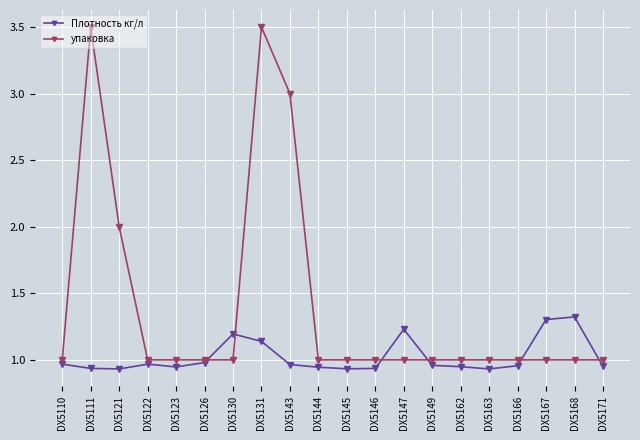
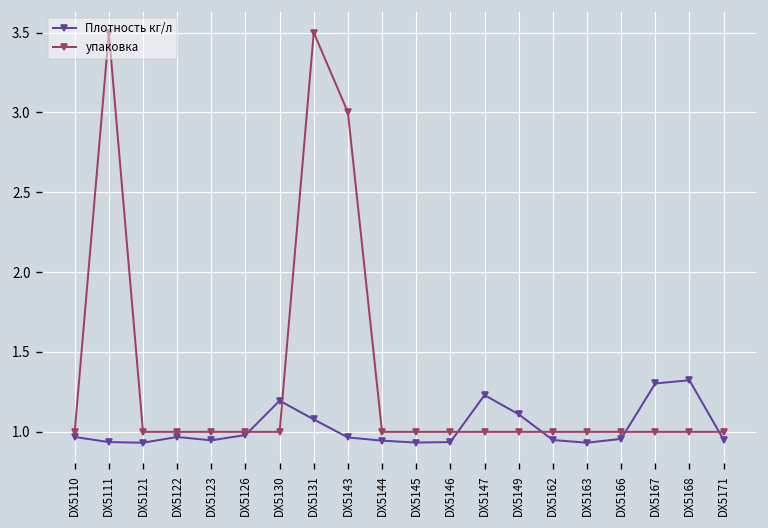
  {
    "Плотность кг/л": {
      "DX5110": 0.97,
      "DX5111": 0.94,
      "DX5121": 0.93,
      "DX5122": 0.97,
      "DX5123": 0.95,
      "DX5126": 0.98,
      "DX5130": 1.20,
-     "DX5131": 1.14,
+     "DX5131": 1.08,
      "DX5143": 0.97,
      "DX5144": 0.95,
      "DX5145": 0.93,
      "DX5146": 0.94,
      "DX5147": 1.23,
-     "DX5149": 0.96,
+     "DX5149": 1.11,
      "DX5162": 0.95,
      "DX5163": 0.93,
      "DX5166": 0.96,
      "DX5167": 1.30,
      "DX5168": 1.32,
      "DX5171": 0.95
    },
    "упаковка": {
      "DX5110": 1,
-     "DX5121": 2,
+     "DX5121": 1,
      "DX5122": 1,
      "DX5123": 1,
      "DX5126": 1,
      "DX5130": 1,
      "DX5131": 3.50,
      "DX5143": 3,
      "DX5144": 1,
      "DX5145": 1,
      "DX5146": 1,
      "DX5147": 1,
      "DX5149": 1,
      "DX5162": 1,
      "DX5163": 1,
      "DX5166": 1,
      "DX5167": 1,
      "DX5168": 1,
      "DX5171": 1
    }
  }
